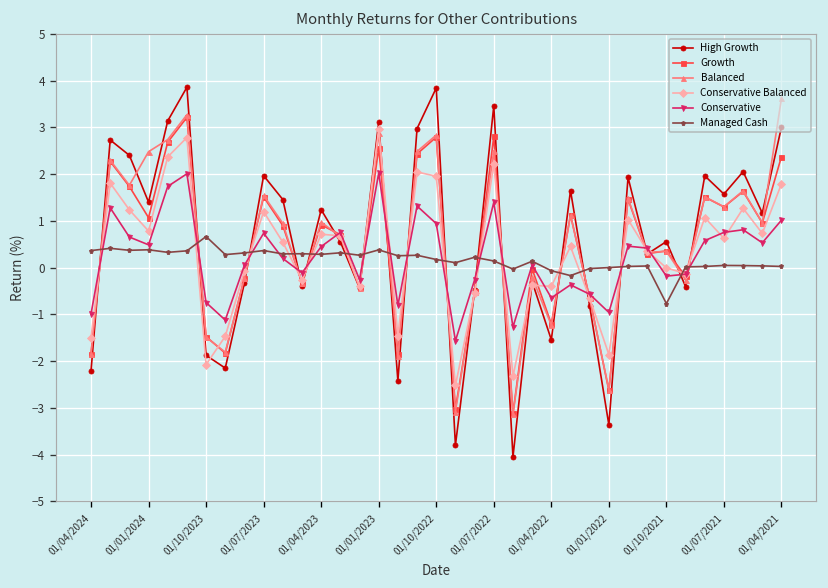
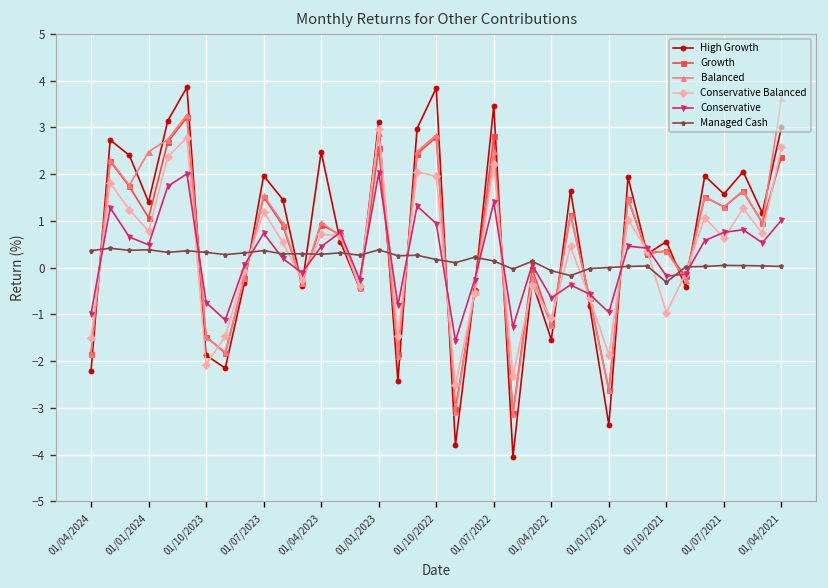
  {
    "High Growth": {
      "01/04/2024": -2.2,
      "01/01/2024": 1.4,
      "01/10/2023": -1.9,
      "01/07/2023": 2.0,
-     "01/04/2023": 1.2,
+     "01/04/2023": 2.5,
      "01/01/2023": 3.1,
      "01/10/2022": 3.8,
      "01/07/2022": 3.5,
      "01/04/2022": -1.5,
      "01/01/2022": -3.4,
      "01/10/2021": 0.6,
      "01/07/2021": 1.6
    },
    "Balanced": {
      "01/01/2024": 2.5,
      "01/01/2023": 2.9,
      "01/07/2022": 2.5
    },
    "Conservative Balanced": {
      "01/04/2024": -1.5,
      "01/01/2024": 0.8,
      "01/10/2023": -2.1,
      "01/07/2023": 1.2,
      "01/04/2023": 0.7,
      "01/01/2023": 3.0,
      "01/10/2022": 2.0,
      "01/07/2022": 2.2,
-     "01/04/2022": -0.4,
+     "01/04/2022": -1.1,
      "01/01/2022": -1.9,
-     "01/10/2021": 0.0,
+     "01/10/2021": -1.0,
      "01/07/2021": 0.6,
-     "01/04/2021": 1.8
+     "01/04/2021": 2.6
    },
    "Managed Cash": {
      "01/04/2024": 0.4,
      "01/01/2024": 0.4,
-     "01/10/2023": 0.7,
+     "01/10/2023": 0.3,
      "01/07/2023": 0.4,
      "01/04/2023": 0.3,
      "01/01/2023": 0.4,
      "01/10/2022": 0.2,
      "01/07/2022": 0.1,
      "01/04/2022": -0.1,
      "01/01/2022": 0.0,
-     "01/10/2021": -0.8,
+     "01/10/2021": -0.3,
      "01/07/2021": 0.0,
      "01/04/2021": 0.0
    }
  }
